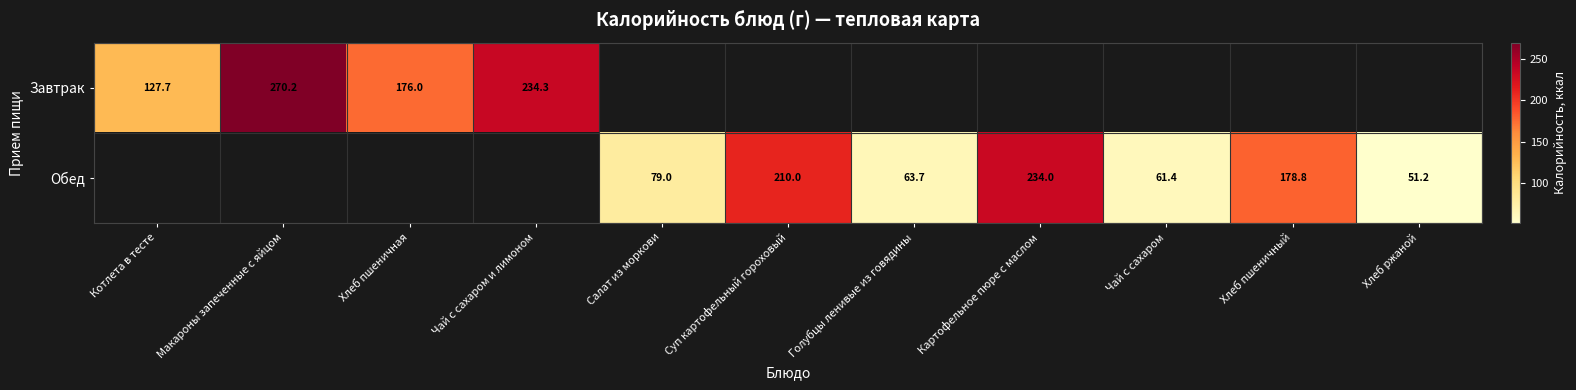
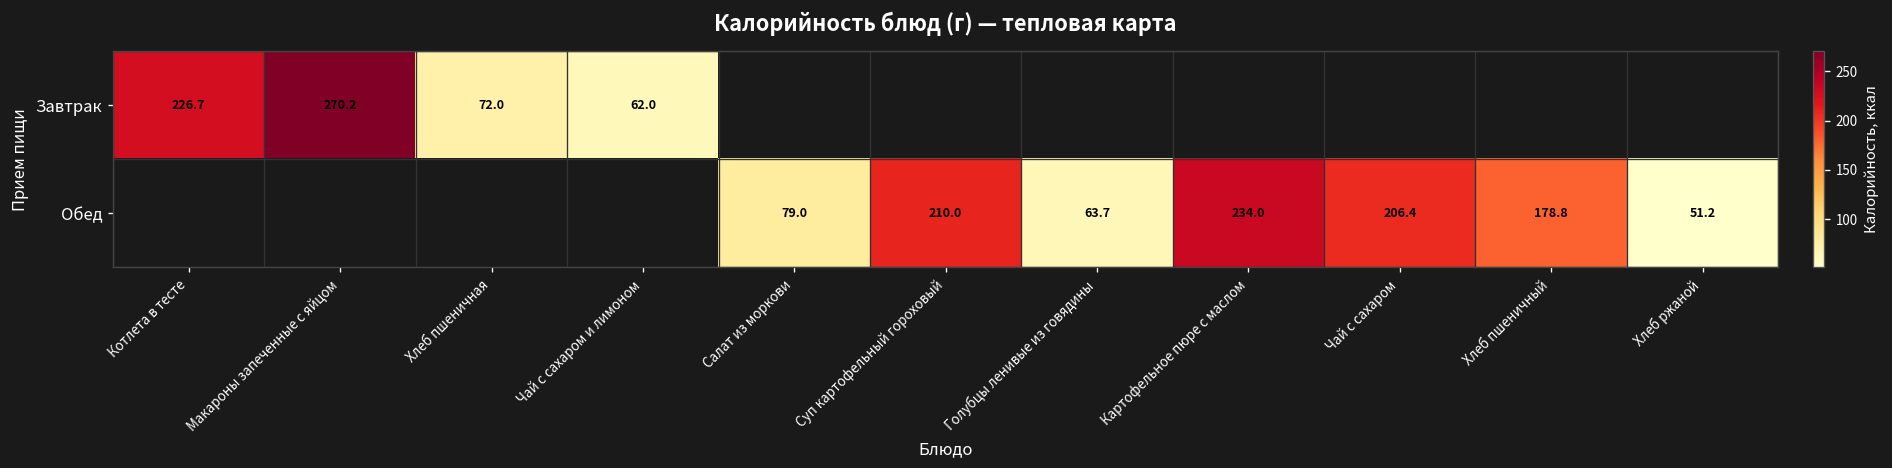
  {
    "Завтрак": {
-     "Котлета в тесте": 127.7,
+     "Котлета в тесте": 226.7,
      "Макароны запеченные с яйцом": 270.2,
-     "Хлеб пшеничная": 176.0,
-     "Чай с сахаром и лимоном": 234.3
+     "Хлеб пшеничная": 72.0,
+     "Чай с сахаром и лимоном": 62.0
    },
    "Обед": {
      "Салат из моркови": 79.0,
      "Суп картофельный гороховый": 210.0,
      "Голубцы ленивые из говядины": 63.7,
      "Картофельное пюре с маслом": 234.0,
-     "Чай с сахаром": 61.4,
+     "Чай с сахаром": 206.4,
      "Хлеб пшеничный": 178.8,
      "Хлеб ржаной": 51.2
    }
  }
